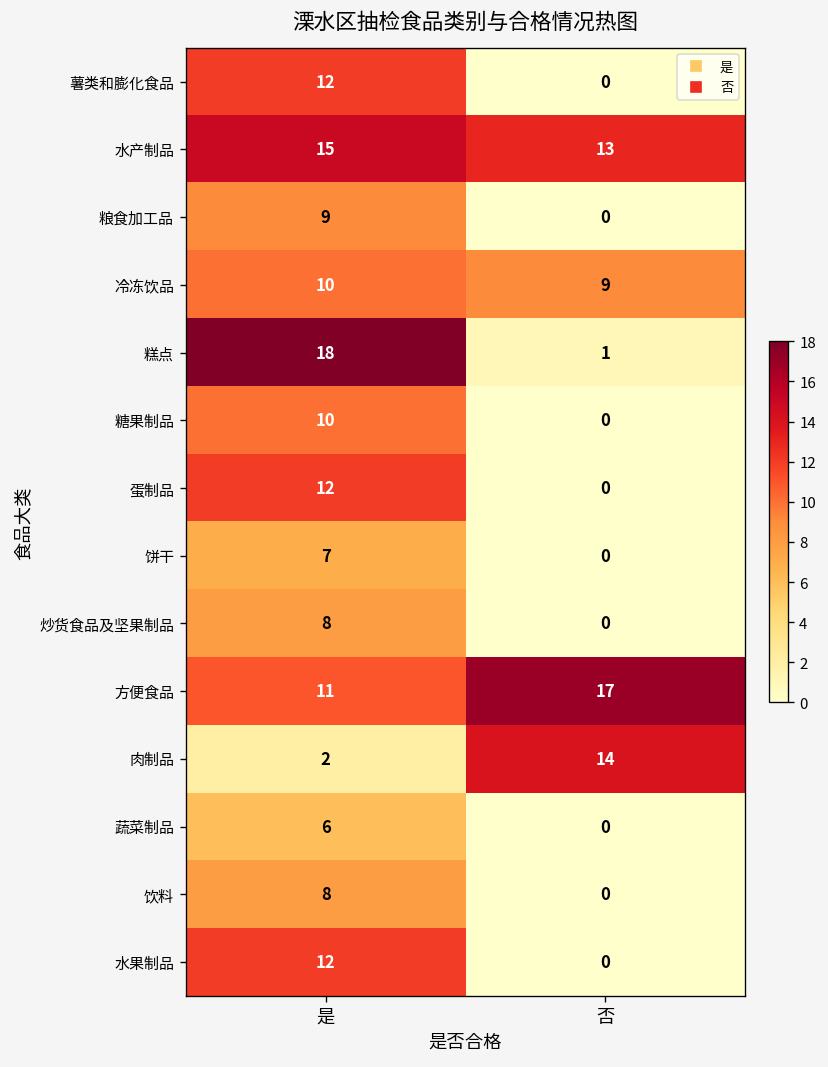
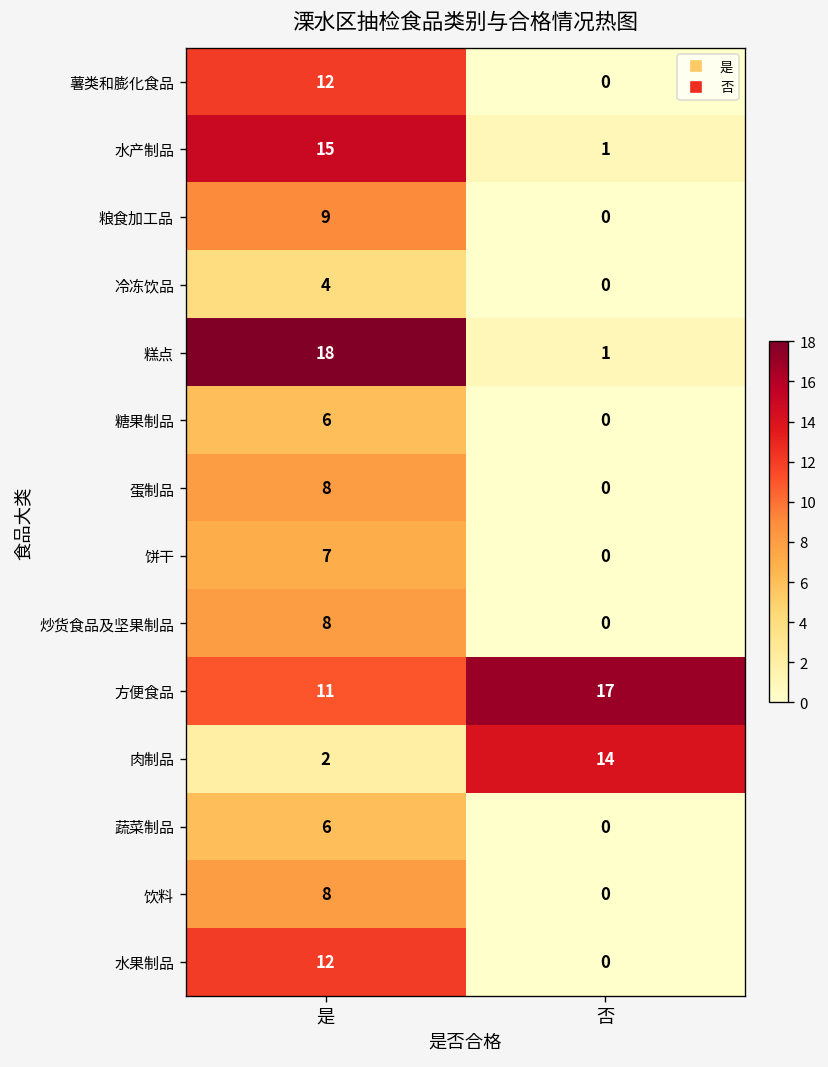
  {
    "薯类和膨化食品": {
      "是": 12,
      "否": 0
    },
    "水产制品": {
      "是": 15,
-     "否": 13
+     "否": 1
    },
    "粮食加工品": {
      "是": 9,
      "否": 0
    },
    "冷冻饮品": {
-     "是": 10,
-     "否": 9
+     "是": 4,
+     "否": 0
    },
    "糕点": {
      "是": 18,
      "否": 1
    },
    "糖果制品": {
-     "是": 10,
+     "是": 6,
      "否": 0
    },
    "蛋制品": {
-     "是": 12,
+     "是": 8,
      "否": 0
    },
    "饼干": {
      "是": 7,
      "否": 0
    },
    "炒货食品及坚果制品": {
      "是": 8,
      "否": 0
    },
    "方便食品": {
      "是": 11,
      "否": 17
    },
    "肉制品": {
      "是": 2,
      "否": 14
    },
    "蔬菜制品": {
      "是": 6,
      "否": 0
    },
    "饮料": {
      "是": 8,
      "否": 0
    },
    "水果制品": {
      "是": 12,
      "否": 0
    }
  }
